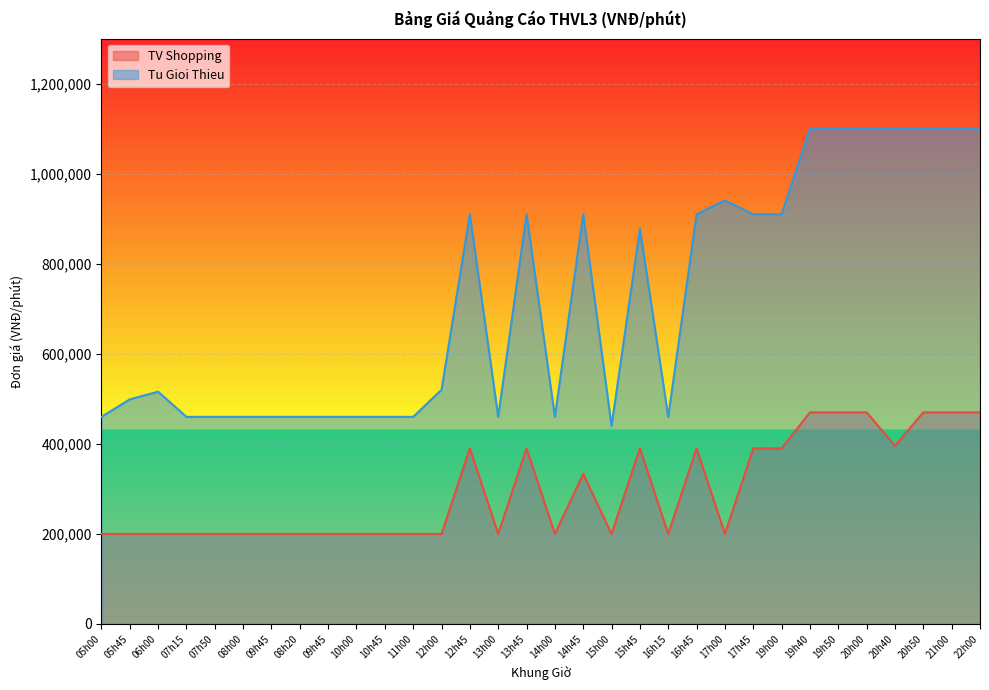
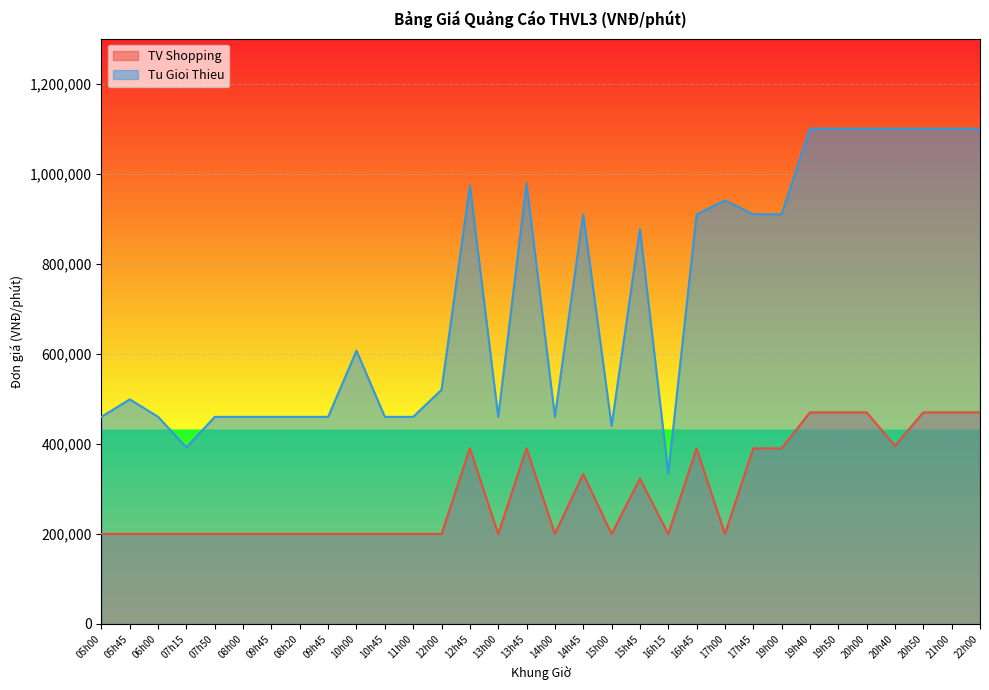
  {
    "TV Shopping": {
      "05h00": "200,000",
      "05h45": "200,000",
      "06h00": "200,000",
      "07h15": "200,000",
      "07h50": "200,000",
      "08h00": "200,000",
      "08h20": "200,000",
      "10h00": "200,000",
      "10h45": "200,000",
      "11h00": "200,000",
      "12h00": "200,000",
      "12h45": "390,000",
      "13h00": "200,000",
      "13h45": "390,000",
      "14h00": "200,000",
      "14h45": "330,000",
      "15h00": "200,000",
-     "15h45": "390,000",
+     "15h45": "320,000",
      "16h15": "200,000",
      "16h45": "390,000",
      "17h00": "200,000",
      "17h45": "390,000",
      "19h00": "390,000",
      "19h40": "470,000",
      "19h50": "470,000",
      "20h00": "470,000",
      "20h40": "400,000",
      "20h50": "470,000",
      "21h00": "470,000",
      "22h00": "470,000"
    },
    "Tu Gioi Thieu": {
      "05h00": "460,000",
      "05h45": "500,000",
-     "06h00": "520,000",
-     "07h15": "460,000",
+     "06h00": "460,000",
+     "07h15": "390,000",
      "07h50": "460,000",
      "08h00": "460,000",
      "08h20": "460,000",
-     "10h00": "460,000",
+     "10h00": "610,000",
      "10h45": "460,000",
      "11h00": "460,000",
      "12h00": "520,000",
-     "12h45": "910,000",
+     "12h45": "970,000",
      "13h00": "460,000",
-     "13h45": "910,000",
+     "13h45": "980,000",
      "14h00": "460,000",
      "14h45": "910,000",
      "15h00": "440,000",
      "15h45": "880,000",
-     "16h15": "460,000",
+     "16h15": "330,000",
      "16h45": "910,000",
      "17h00": "940,000",
      "17h45": "910,000",
      "19h00": "910,000",
      "19h40": "1,100,000",
      "19h50": "1,100,000",
      "20h00": "1,100,000",
      "20h40": "1,100,000",
      "20h50": "1,100,000",
      "21h00": "1,100,000",
      "22h00": "1,100,000"
    }
  }
